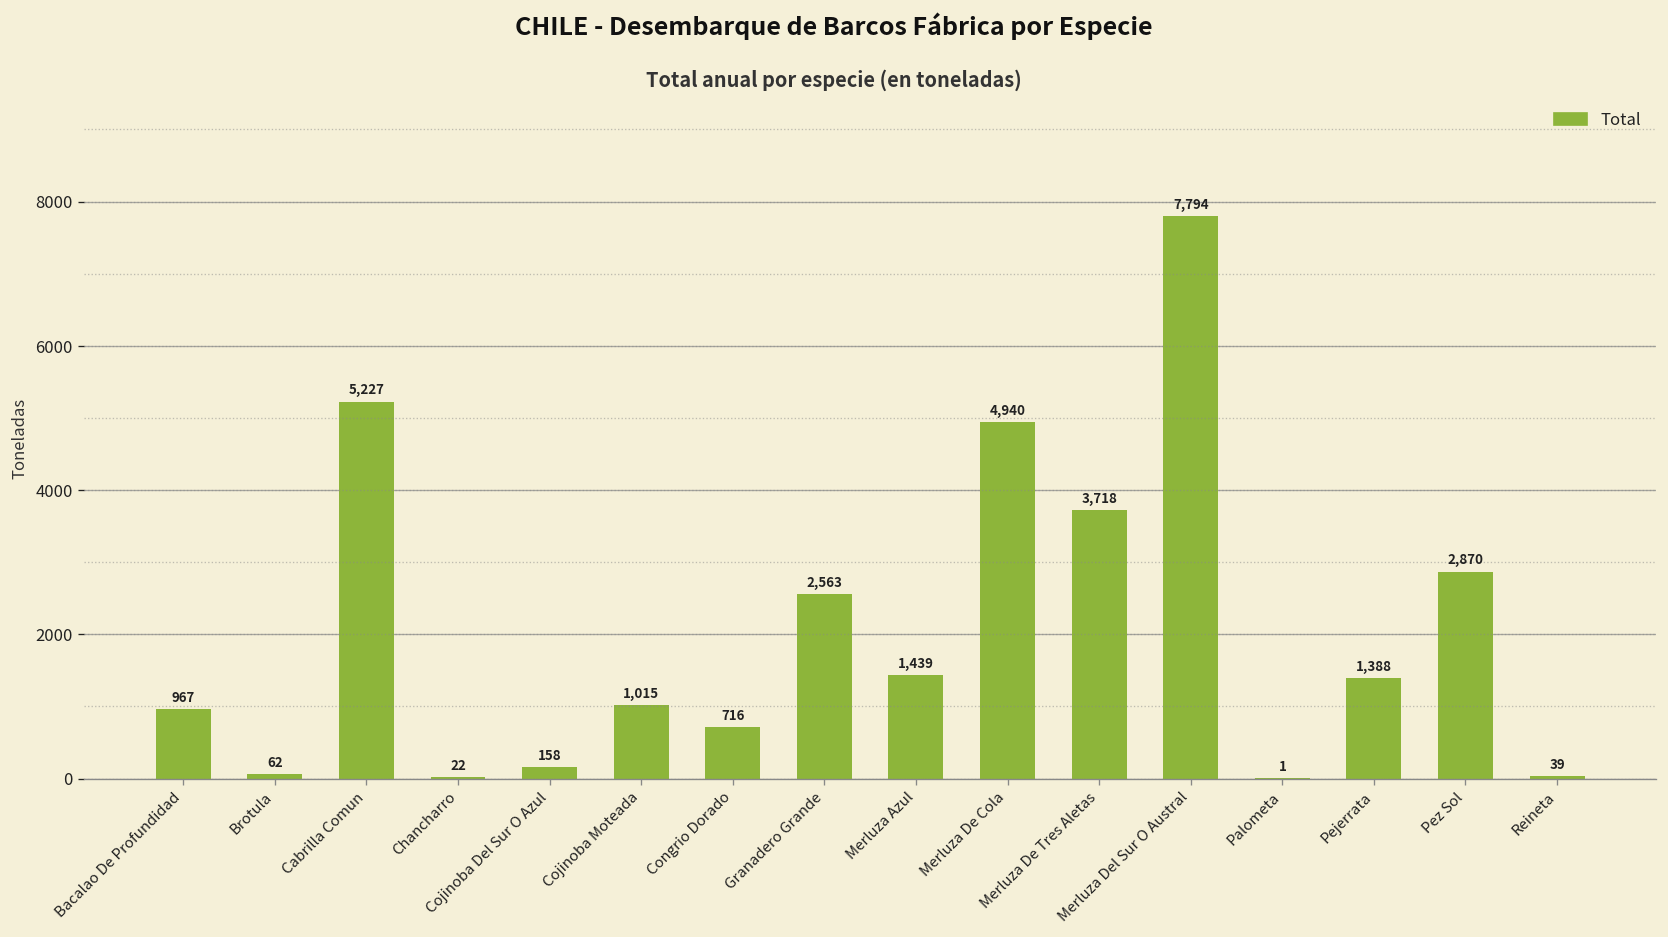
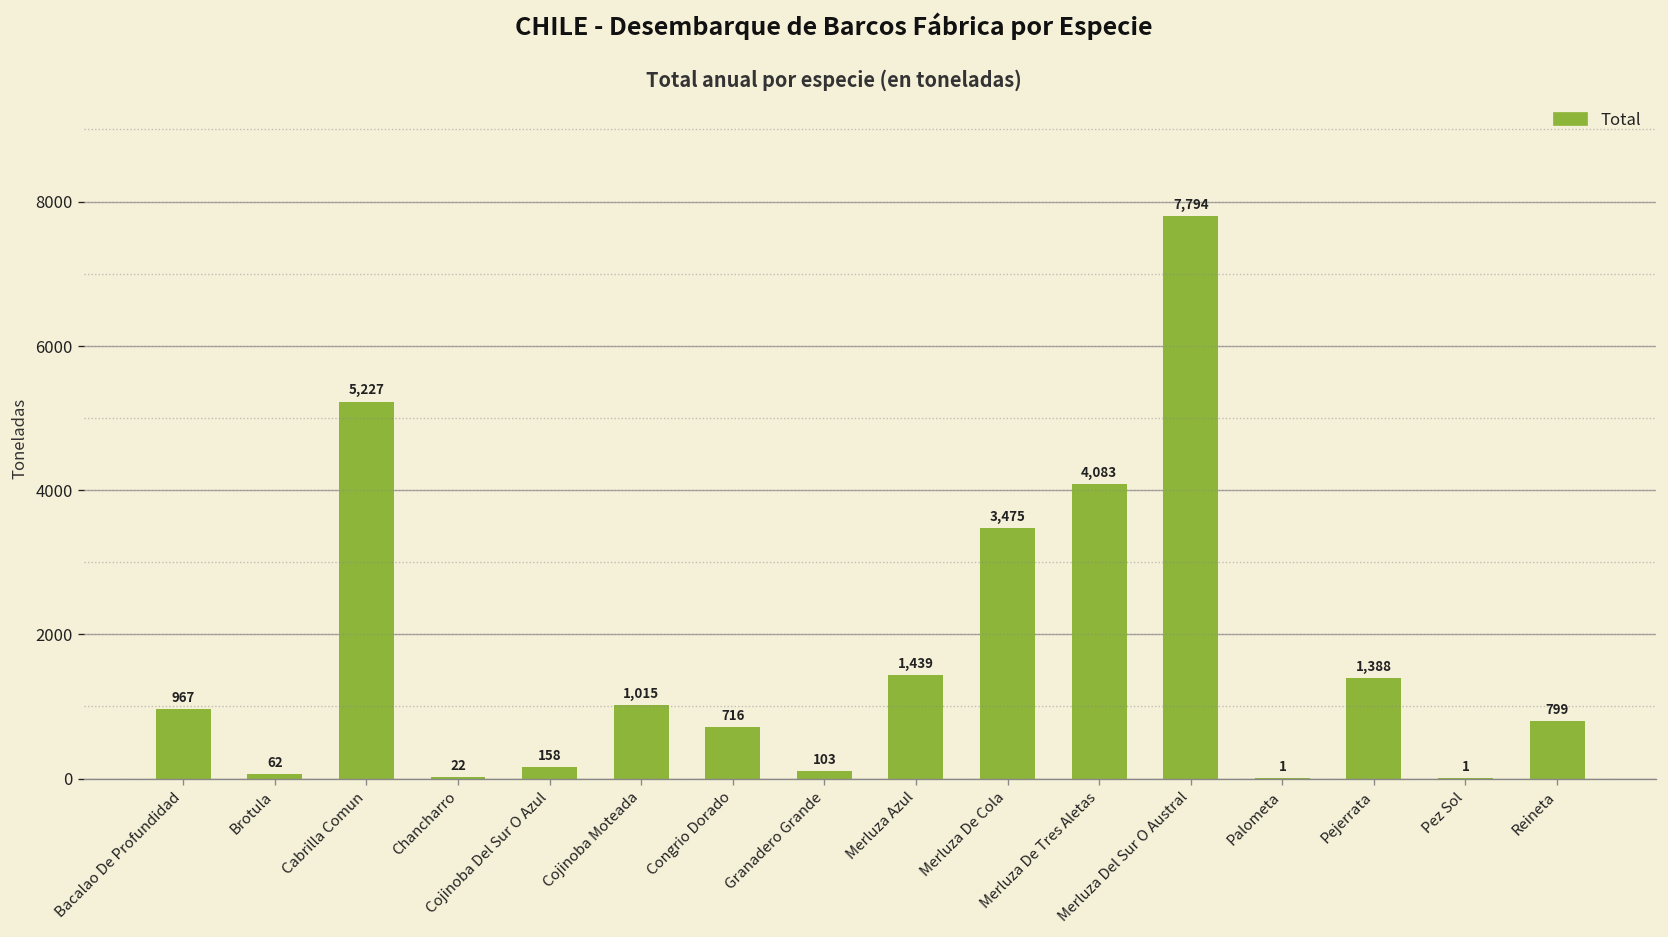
  {
    "Bacalao De Profundidad": "967",
    "Brotula": "62",
    "Cabrilla Comun": "5,227",
    "Chancharro": "22",
    "Cojinoba Del Sur O Azul": "158",
    "Cojinoba Moteada": "1,015",
    "Congrio Dorado": "716",
-   "Granadero Grande": "2,563",
+   "Granadero Grande": "103",
    "Merluza Azul": "1,439",
-   "Merluza De Cola": "4,940",
-   "Merluza De Tres Aletas": "3,718",
+   "Merluza De Cola": "3,475",
+   "Merluza De Tres Aletas": "4,083",
    "Merluza Del Sur O Austral": "7,794",
    "Palometa": "1",
    "Pejerrata": "1,388",
-   "Pez Sol": "2,870",
-   "Reineta": "39"
+   "Pez Sol": "1",
+   "Reineta": "799"
  }
